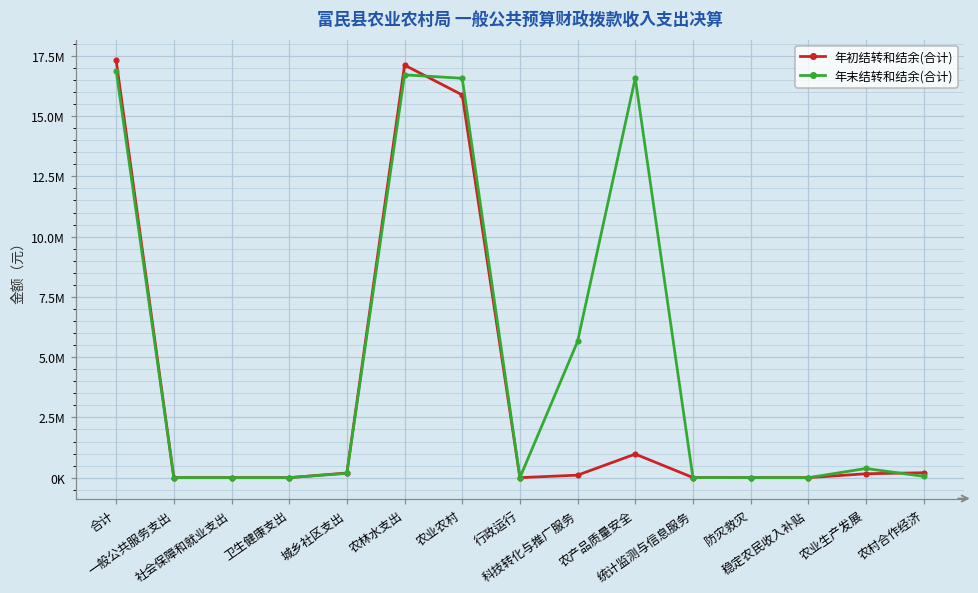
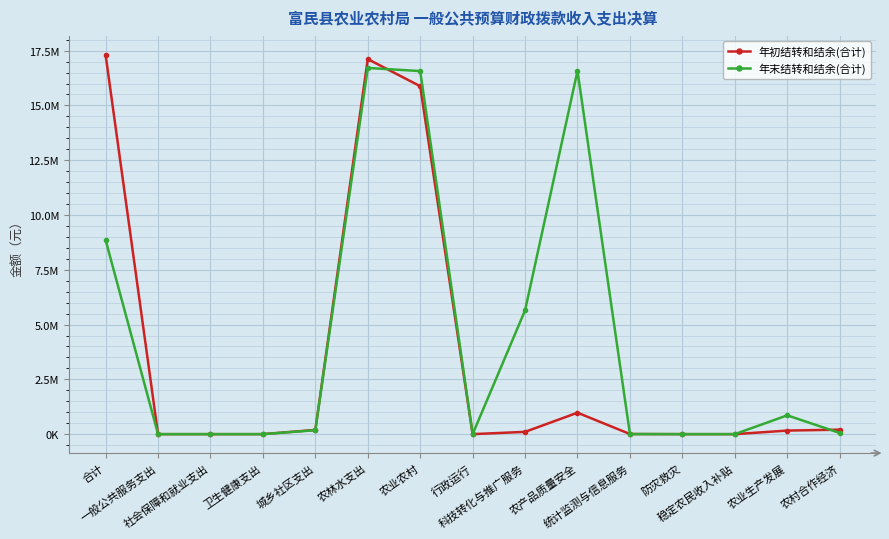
  {
    "年初结转和结余(合计)": {
      "合计": 17300000,
      "农林水支出": 17100000,
      "农业农村": 15900000,
      "科技转化与推广服务": 100000,
      "农产品质量安全": 1000000,
      "农业生产发展": 200000,
      "农村合作经济": 200000
    },
    "年末结转和结余(合计)": {
-     "合计": 16900000,
+     "合计": 8900000,
      "农林水支出": 16700000,
      "农业农村": 16600000,
      "科技转化与推广服务": 5600000,
      "农产品质量安全": 16600000,
-     "农业生产发展": 400000,
+     "农业生产发展": 900000,
      "农村合作经济": 100000
    }
  }
